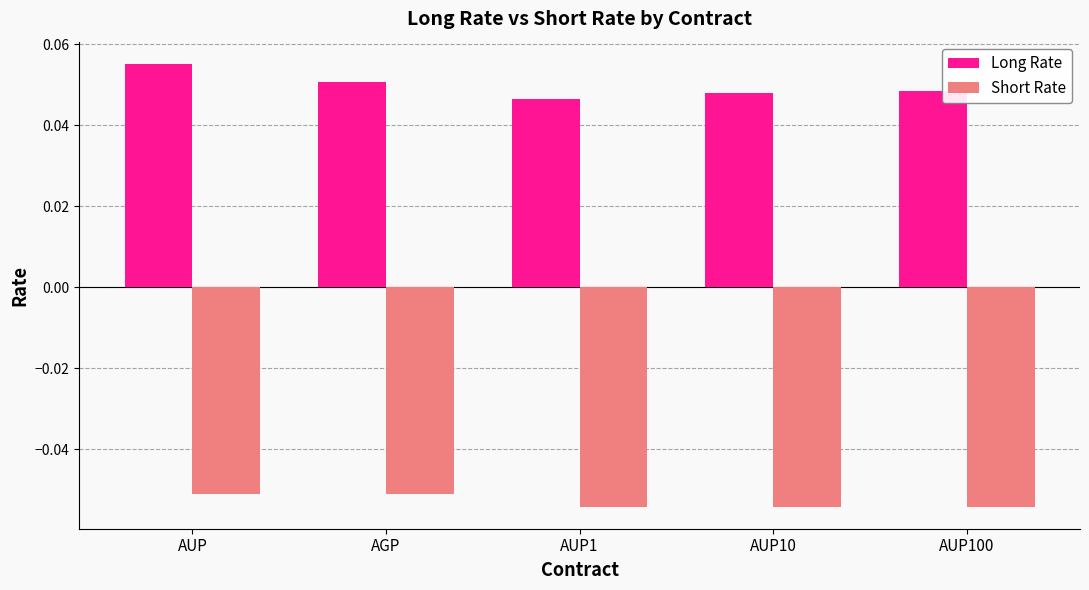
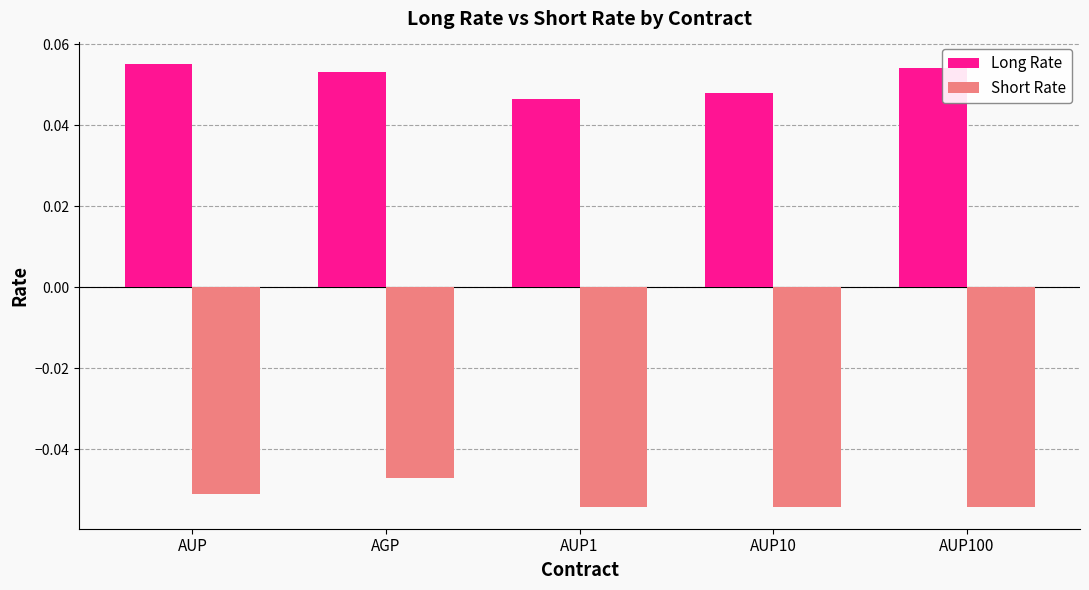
  {
    "Long Rate": {
      "AUP": 0.055,
-     "AGP": 0.051,
+     "AGP": 0.053,
      "AUP1": 0.047,
      "AUP10": 0.048,
-     "AUP100": 0.048
+     "AUP100": 0.054
    },
    "Short Rate": {
      "AUP": -0.051,
-     "AGP": -0.051,
+     "AGP": -0.047,
      "AUP1": -0.054,
      "AUP10": -0.054,
      "AUP100": -0.054
    }
  }
